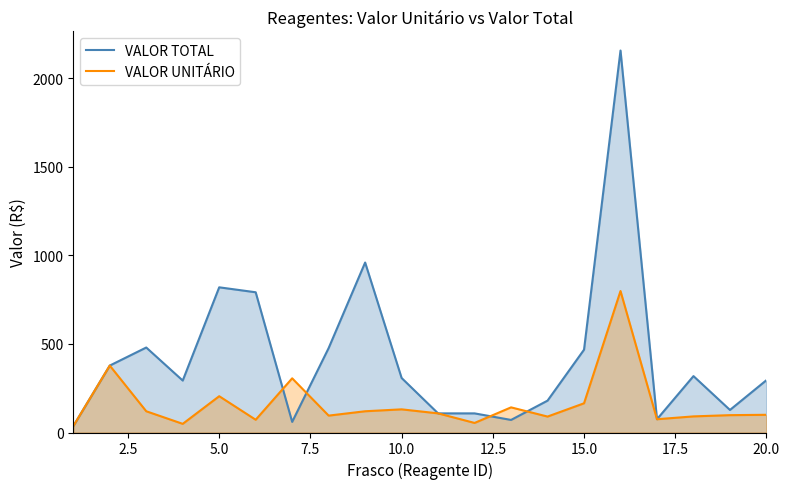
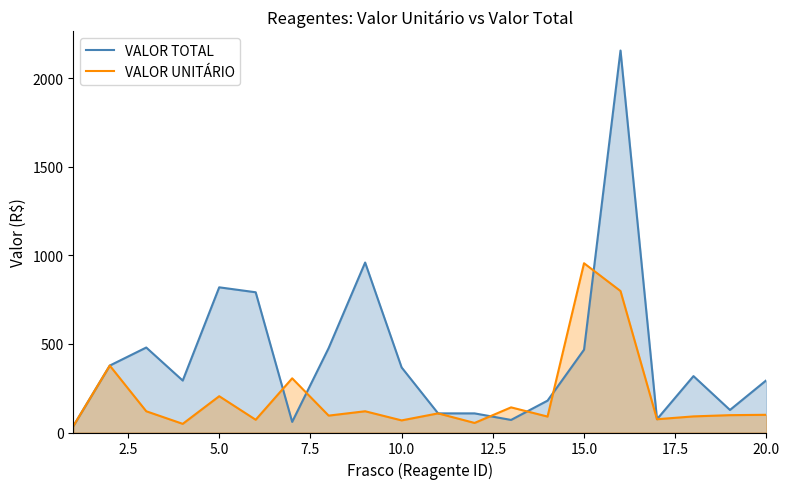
  {
    "VALOR TOTAL": {
      "5.0": 820,
-     "10.0": 310,
+     "10.0": 370,
      "15.0": 470,
      "20.0": 300
    },
    "VALOR UNITÁRIO": {
      "5.0": 210,
-     "10.0": 130,
-     "15.0": 170,
+     "10.0": 70,
+     "15.0": 960,
      "20.0": 100
    }
  }
